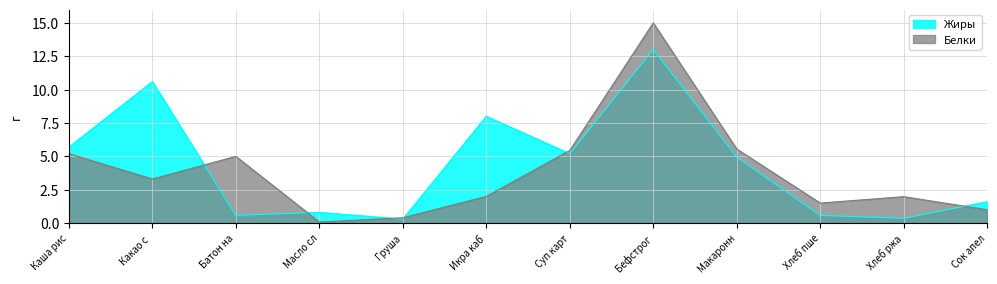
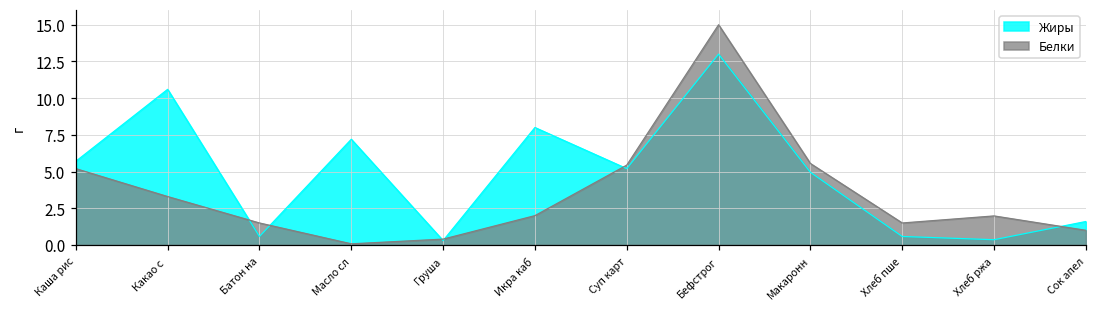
  {
    "Жиры": {
      "Каша рис": 5.7,
      "Какао с": 10.6,
      "Батон на": 0.6,
-     "Масло сл": 0.8,
+     "Масло сл": 7.2,
      "Икра каб": 8.0,
      "Суп карт": 5.2,
      "Бефстрог": 13.0,
      "Макаронн": 5.0,
      "Хлеб пше": 0.6,
      "Хлеб ржа": 0.4,
      "Сок апел": 1.6
    },
    "Белки": {
      "Каша рис": 5.2,
      "Какао с": 3.3,
-     "Батон на": 5.0,
+     "Батон на": 1.5,
      "Масло сл": 0.1,
      "Икра каб": 2.0,
      "Суп карт": 5.4,
      "Бефстрог": 15.0,
      "Макаронн": 5.6,
      "Хлеб пше": 1.5,
      "Хлеб ржа": 2.0,
      "Сок апел": 1.0
    }
  }
